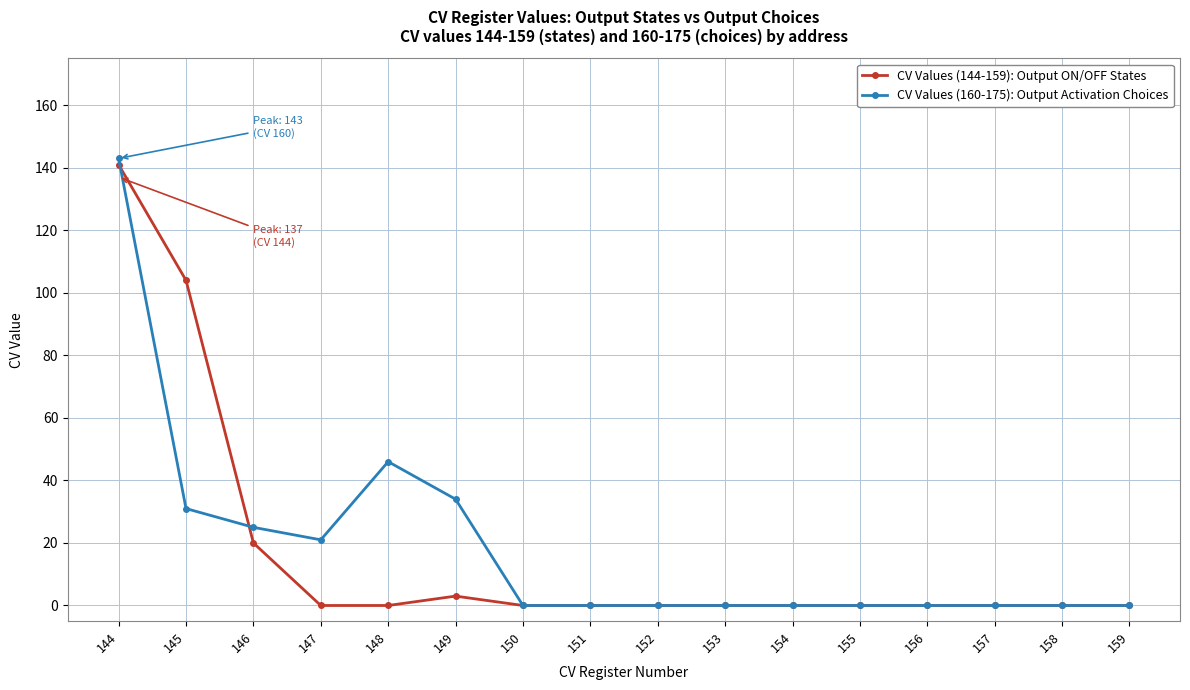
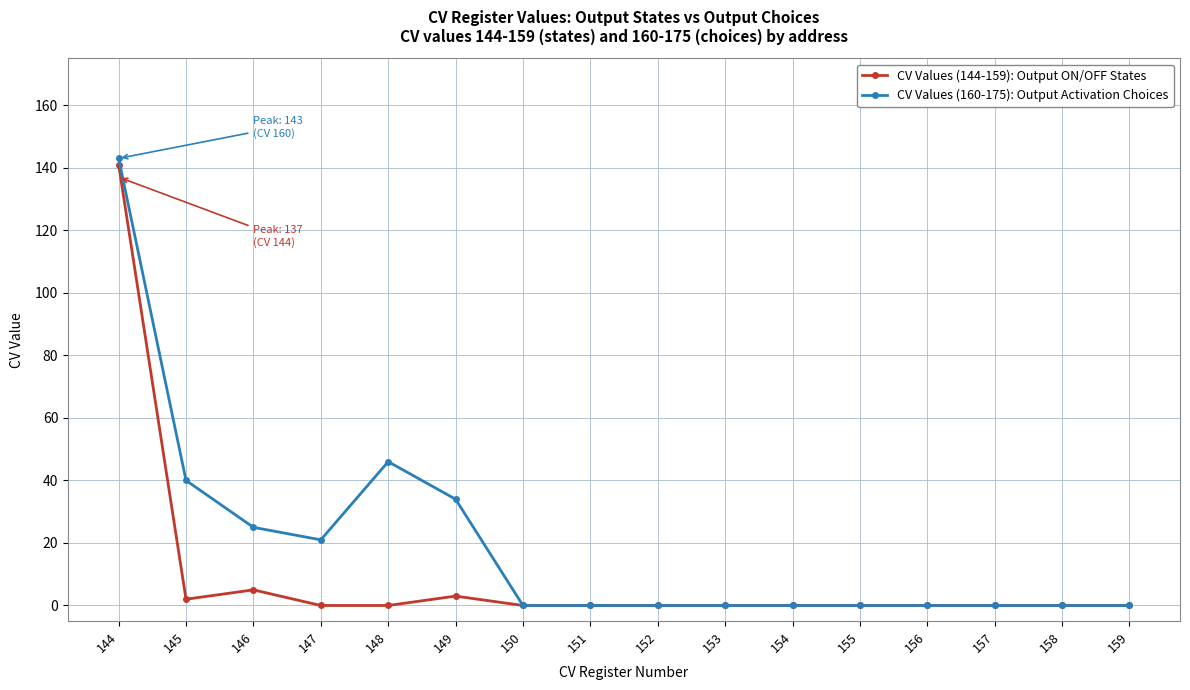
  {
    "CV Values (144-159): Output ON/OFF States": {
-     "145": 104,
-     "146": 20,
+     "145": 2,
+     "146": 5,
      "147": 0,
      "148": 0,
      "149": 3
    },
    "CV Values (160-175): Output Activation Choices": {
-     "145": 31,
+     "145": 40,
      "146": 25,
      "147": 21,
      "148": 46,
      "149": 34
    }
  }
